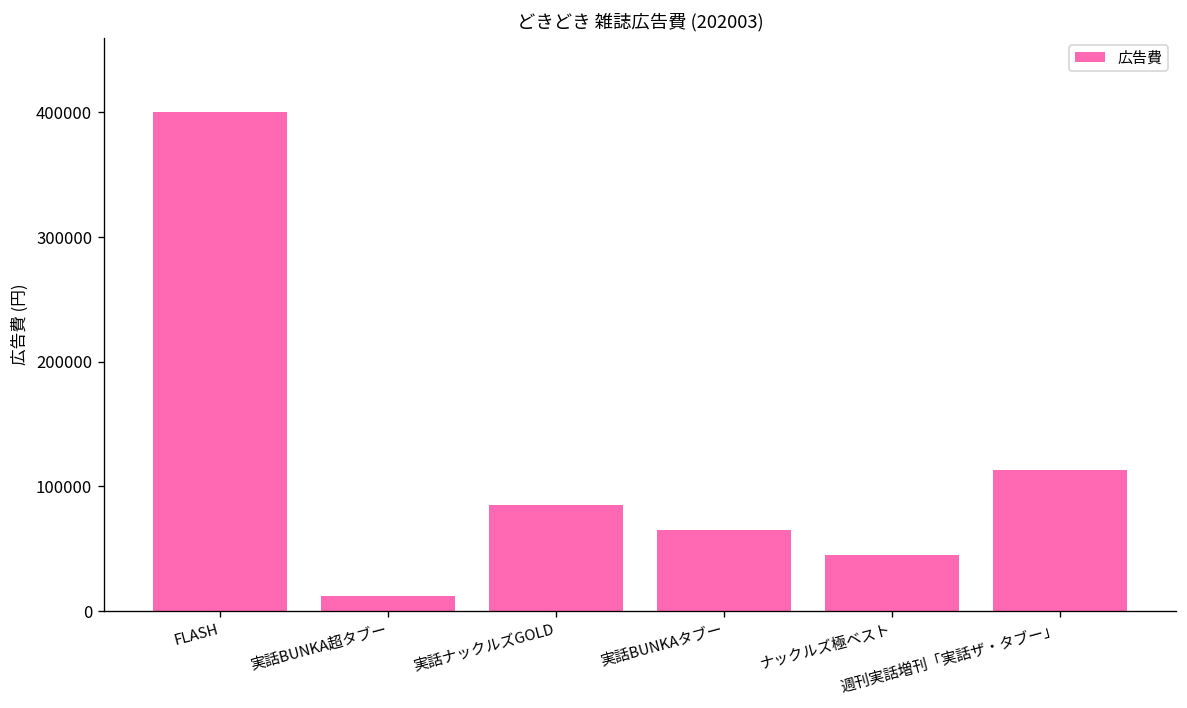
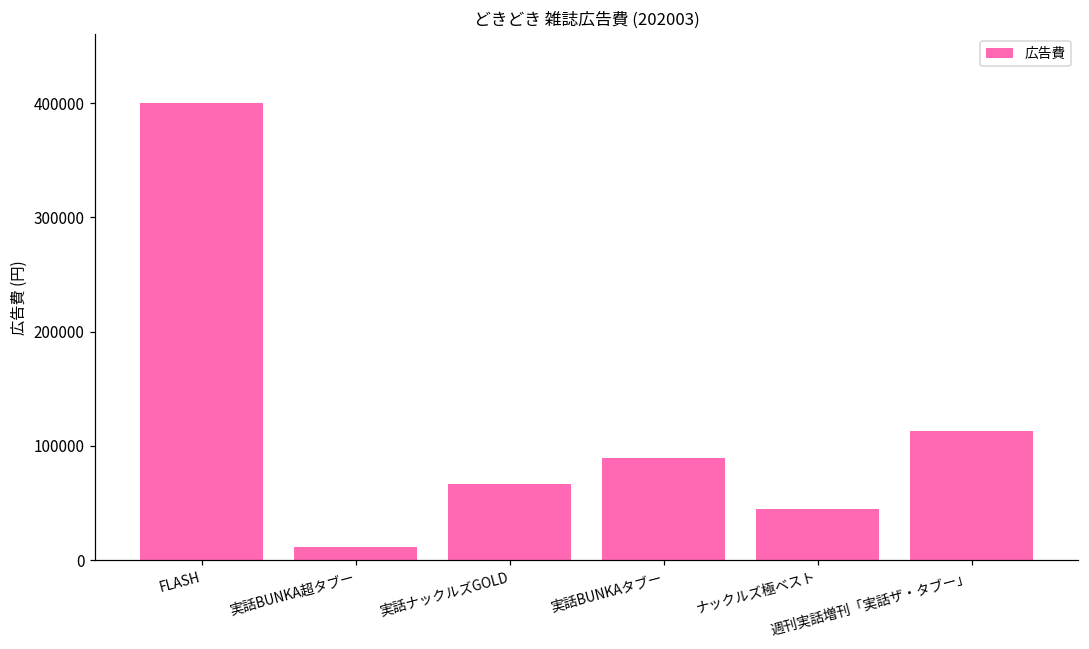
  {
    "FLASH": 400000,
    "実話BUNKA超タブー": 12000,
-   "実話ナックルズGOLD": 85000,
-   "実話BUNKAタブー": 65000,
+   "実話ナックルズGOLD": 67000,
+   "実話BUNKAタブー": 89000,
    "ナックルズ極ベスト": 45000,
    "週刊実話増刊「実話ザ・タブー」": 113000
  }
